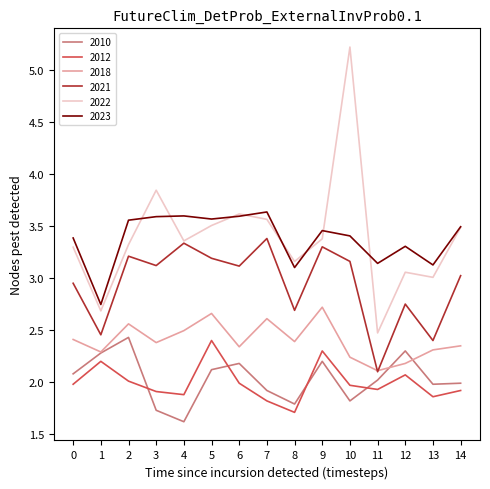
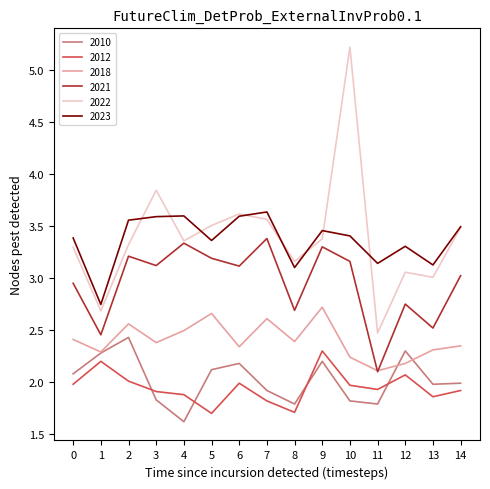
  {
    "2010": {
      "0": 2.08,
      "2": 2.43,
-     "3": 1.73,
+     "3": 1.83,
      "4": 1.62,
      "5": 2.12,
      "6": 2.18,
      "7": 1.92,
      "8": 1.79,
      "9": 2.20,
      "10": 1.82,
-     "11": 2.02,
+     "11": 1.79,
      "12": 2.30,
      "13": 1.98,
      "14": 1.99
    },
    "2012": {
      "0": 2.0,
      "1": 2.2,
      "2": 2.0,
      "3": 1.9,
      "4": 1.9,
-     "5": 2.4,
+     "5": 1.7,
      "6": 2.0,
      "7": 1.8,
      "8": 1.7,
      "9": 2.3,
      "10": 1.97,
      "11": 1.93,
      "12": 2.07,
      "13": 1.86,
      "14": 1.9
    },
    "2021": {
      "0": 2.95,
      "1": 2.46,
      "2": 3.21,
      "3": 3.12,
      "5": 3.19,
      "6": 3.12,
      "7": 3.38,
      "8": 2.69,
      "9": 3.30,
      "10": 3.16,
      "12": 2.75,
-     "13": 2.40,
+     "13": 2.52,
      "14": 3.02
    },
    "2023": {
      "0": 3.39,
      "1": 2.75,
      "2": 3.56,
      "3": 3.59,
      "4": 3.60,
-     "5": 3.57,
+     "5": 3.36,
      "7": 3.64,
      "8": 3.10,
      "9": 3.46,
      "10": 3.41,
      "11": 3.14,
      "12": 3.31,
      "13": 3.13
    }
  }
